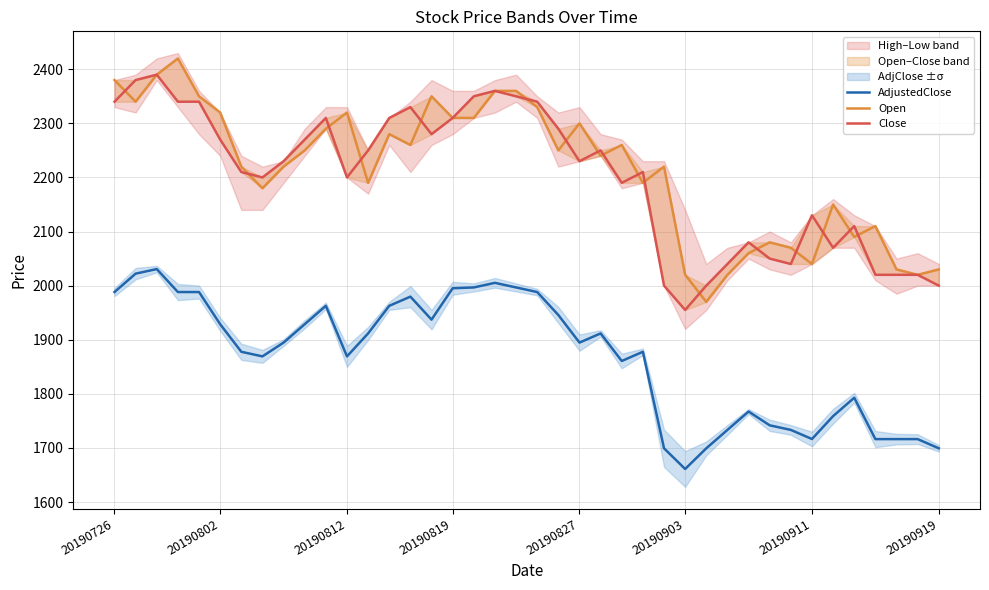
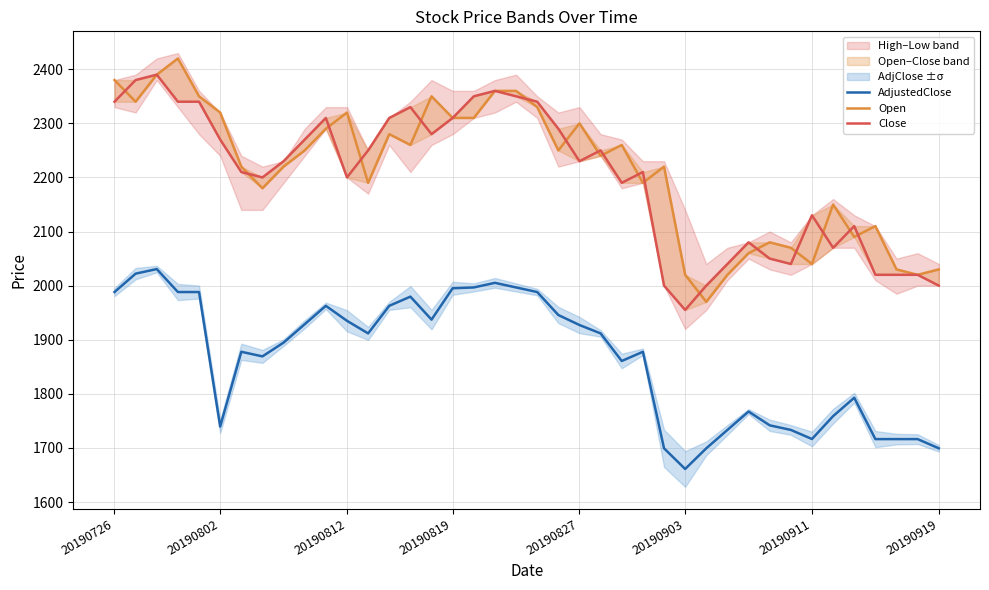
  {
    "AdjustedClose": {
      "20190726": 1990,
-     "20190802": 1930,
-     "20190812": 1870,
+     "20190802": 1740,
+     "20190812": 1930,
      "20190819": 2000,
-     "20190827": 1890,
+     "20190827": 1930,
      "20190903": 1660,
      "20190911": 1720,
      "20190919": 1700
    }
  }
